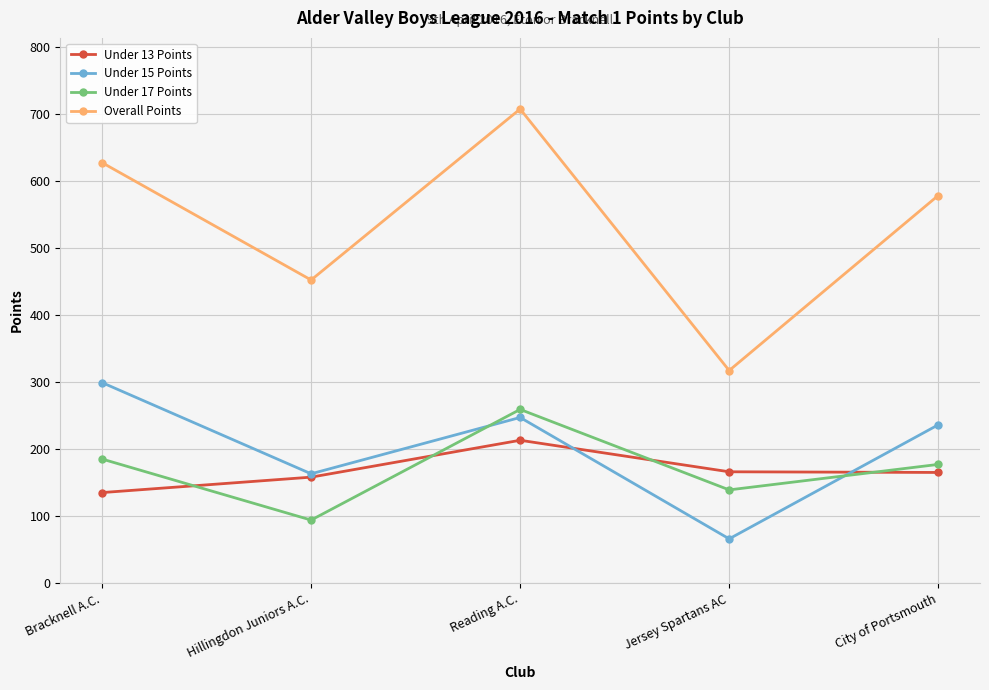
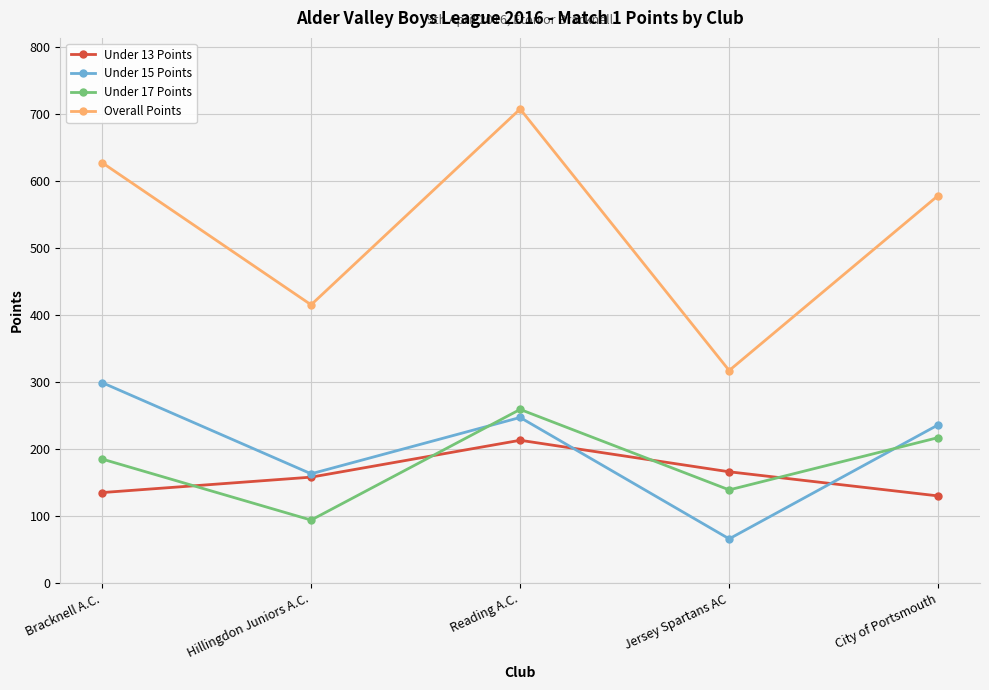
  {
    "Under 13 Points": {
      "Bracknell A.C.": 140,
      "Hillingdon Juniors A.C.": 160,
      "Reading A.C.": 210,
      "Jersey Spartans AC": 170,
-     "City of Portsmouth": 170
+     "City of Portsmouth": 130
    },
    "Under 15 Points": {
      "Bracknell A.C.": 300,
      "Hillingdon Juniors A.C.": 160,
      "Reading A.C.": 250,
      "Jersey Spartans AC": 70,
      "City of Portsmouth": 240
    },
    "Under 17 Points": {
      "Bracknell A.C.": 190,
      "Hillingdon Juniors A.C.": 90,
      "Reading A.C.": 260,
      "Jersey Spartans AC": 140,
-     "City of Portsmouth": 180
+     "City of Portsmouth": 220
    },
    "Overall Points": {
      "Bracknell A.C.": 630,
-     "Hillingdon Juniors A.C.": 450,
+     "Hillingdon Juniors A.C.": 420,
      "Reading A.C.": 710,
      "Jersey Spartans AC": 320,
      "City of Portsmouth": 580
    }
  }
